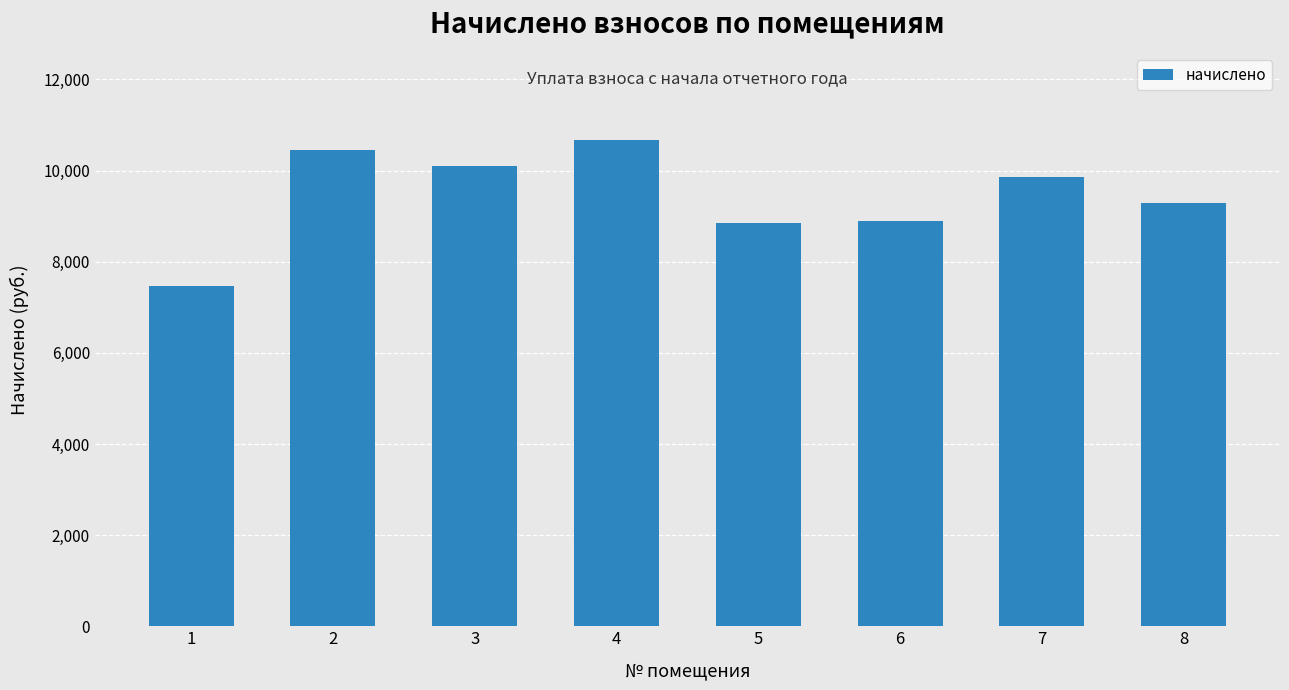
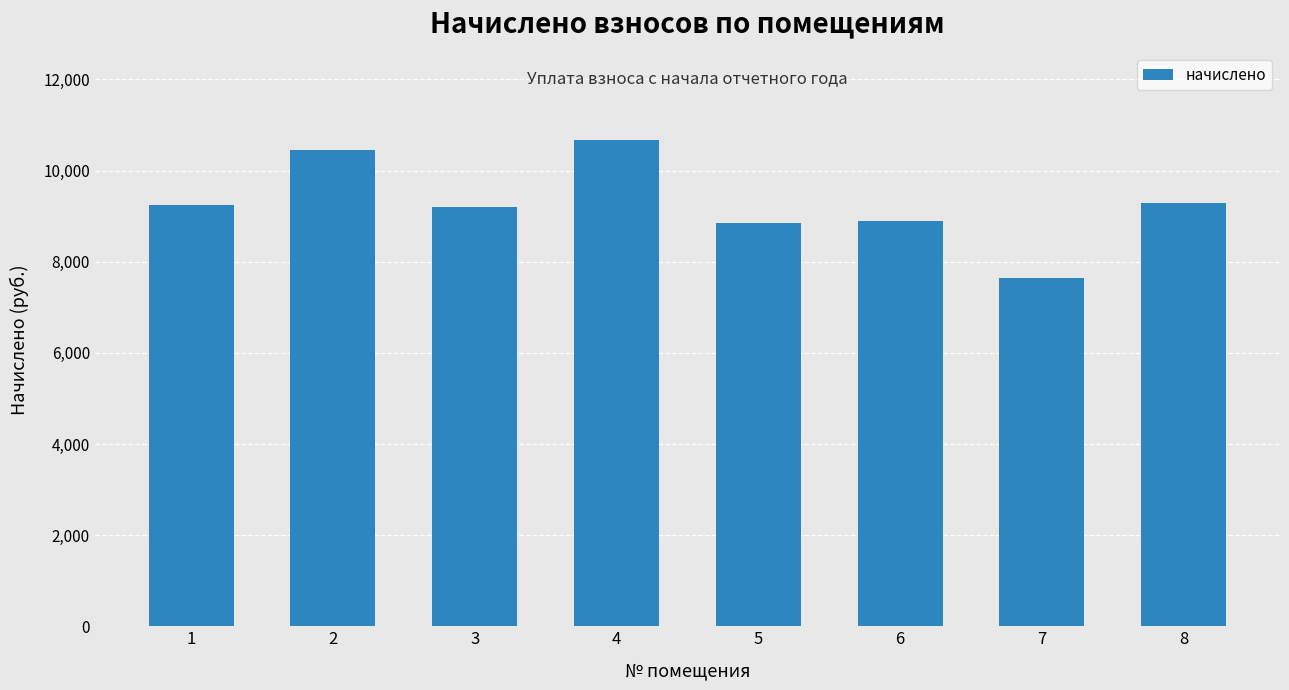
  {
-   "1": "7,500",
+   "1": "9,200",
    "2": "10,400",
-   "3": "10,100",
+   "3": "9,200",
    "4": "10,700",
    "5": "8,900",
    "6": "8,900",
-   "7": "9,900",
+   "7": "7,600",
    "8": "9,300"
  }
